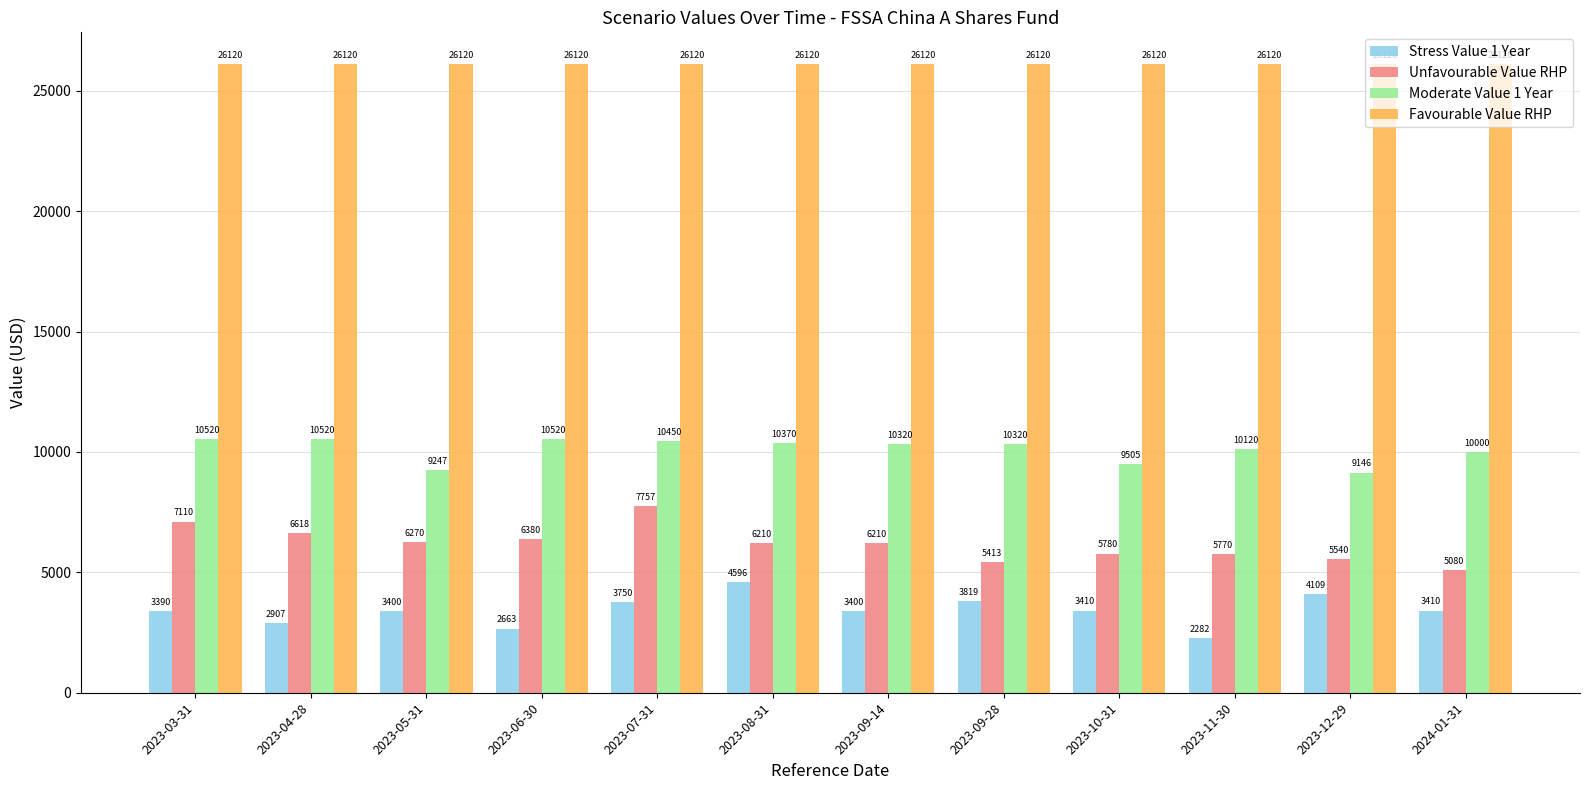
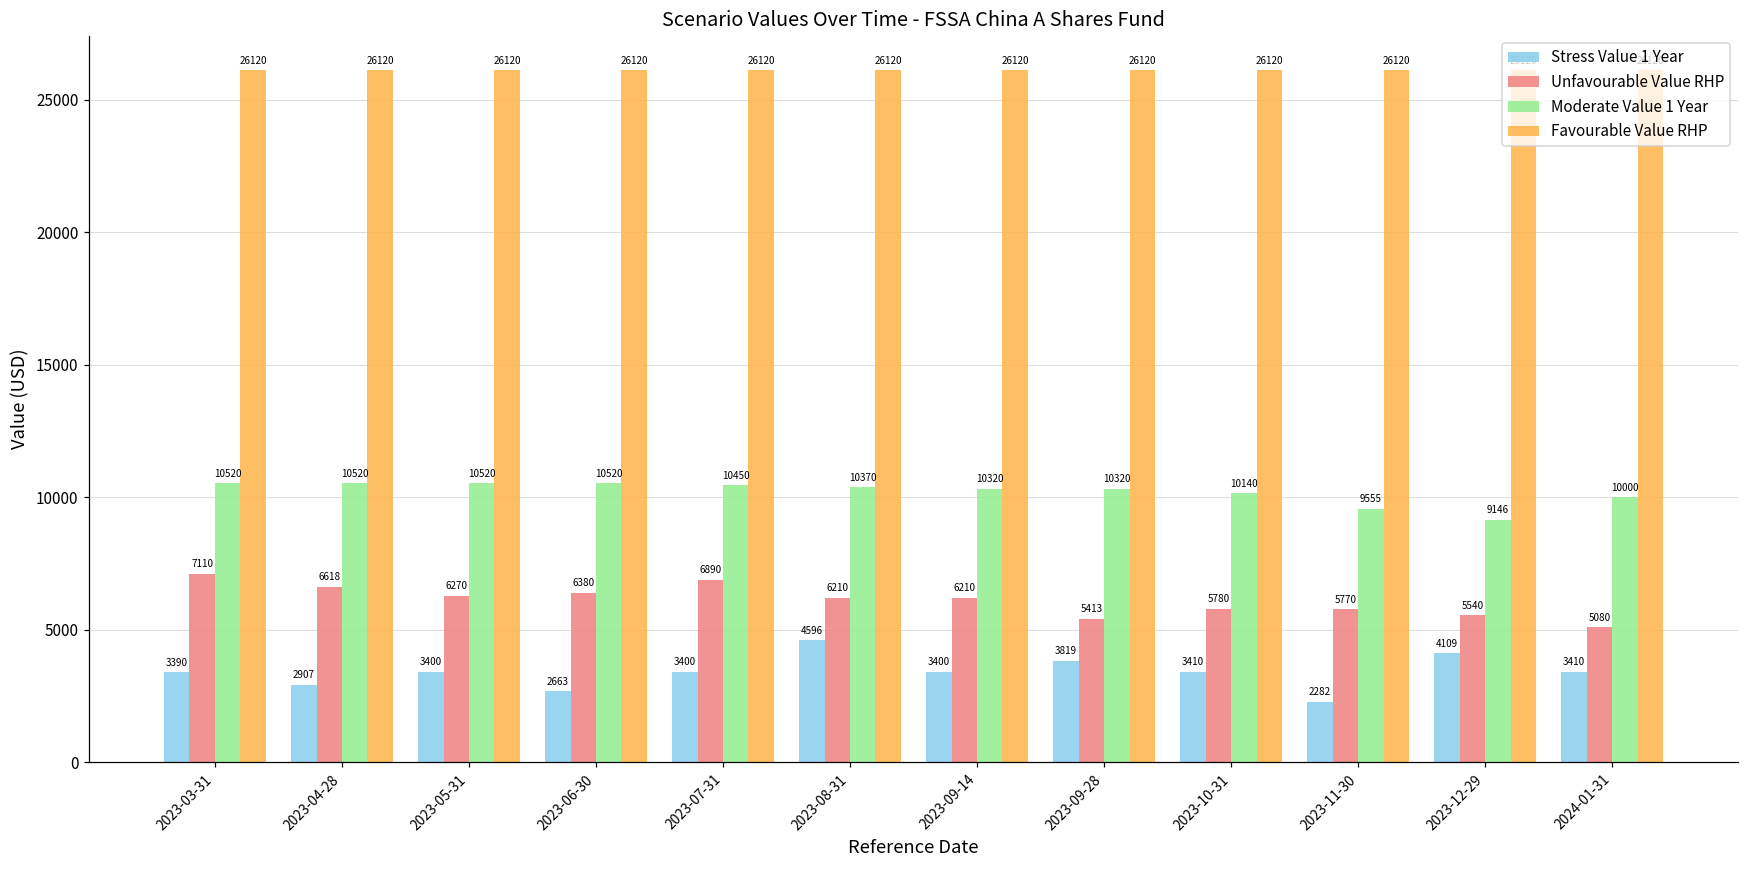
  {
    "Stress Value 1 Year": {
      "2023-03-31": 3390,
      "2023-04-28": 2907,
      "2023-05-31": 3400,
      "2023-06-30": 2663,
-     "2023-07-31": 3750,
+     "2023-07-31": 3400,
      "2023-08-31": 4596,
      "2023-09-14": 3400,
      "2023-09-28": 3819,
      "2023-10-31": 3410,
      "2023-11-30": 2282,
      "2023-12-29": 4109,
      "2024-01-31": 3410
    },
    "Unfavourable Value RHP": {
      "2023-03-31": 7110,
      "2023-04-28": 6618,
      "2023-05-31": 6270,
      "2023-06-30": 6380,
-     "2023-07-31": 7757,
+     "2023-07-31": 6890,
      "2023-08-31": 6210,
      "2023-09-14": 6210,
      "2023-09-28": 5413,
      "2023-10-31": 5780,
      "2023-11-30": 5770,
      "2023-12-29": 5540,
      "2024-01-31": 5080
    },
    "Moderate Value 1 Year": {
      "2023-03-31": 10520,
      "2023-04-28": 10520,
-     "2023-05-31": 9247,
+     "2023-05-31": 10520,
      "2023-06-30": 10520,
      "2023-07-31": 10450,
      "2023-08-31": 10370,
      "2023-09-14": 10320,
      "2023-09-28": 10320,
-     "2023-10-31": 9505,
-     "2023-11-30": 10120,
+     "2023-10-31": 10140,
+     "2023-11-30": 9555,
      "2023-12-29": 9146,
      "2024-01-31": 10000
    },
    "Favourable Value RHP": {
      "2023-03-31": 26120,
      "2023-04-28": 26120,
      "2023-05-31": 26120,
      "2023-06-30": 26120,
      "2023-07-31": 26120,
      "2023-08-31": 26120,
      "2023-09-14": 26120,
      "2023-09-28": 26120,
      "2023-10-31": 26120,
      "2023-11-30": 26120
    }
  }
